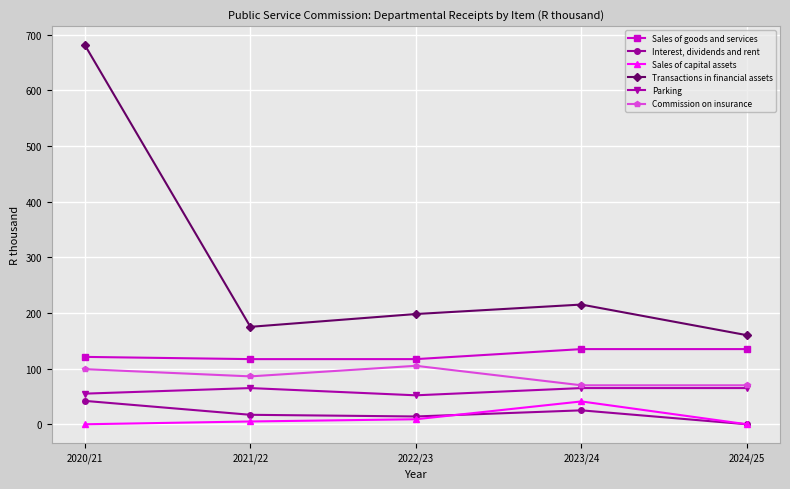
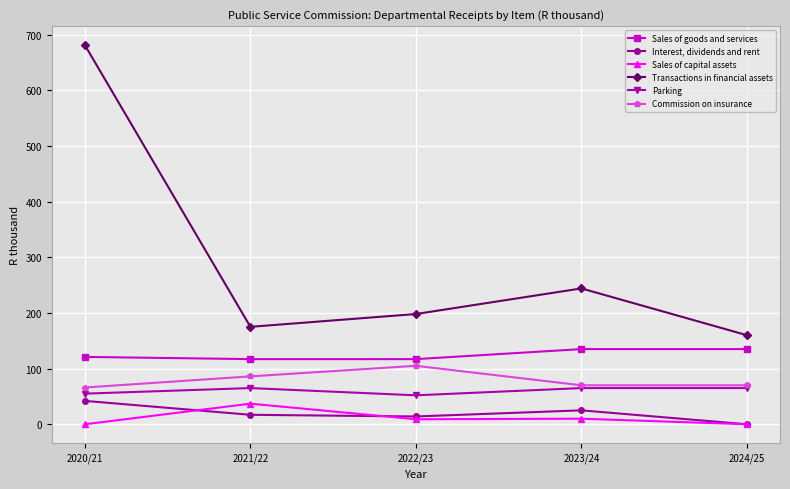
  {
    "Sales of capital assets": {
      "2020/21": 0,
-     "2021/22": 10,
+     "2021/22": 40,
      "2022/23": 10,
-     "2023/24": 40
+     "2023/24": 10
    },
    "Transactions in financial assets": {
      "2020/21": 680,
      "2021/22": 180,
      "2022/23": 200,
-     "2023/24": 220,
+     "2023/24": 240,
      "2024/25": 160
    },
    "Commission on insurance": {
-     "2020/21": 100,
+     "2020/21": 70,
      "2021/22": 90,
      "2022/23": 110,
      "2023/24": 70,
      "2024/25": 70
    }
  }
